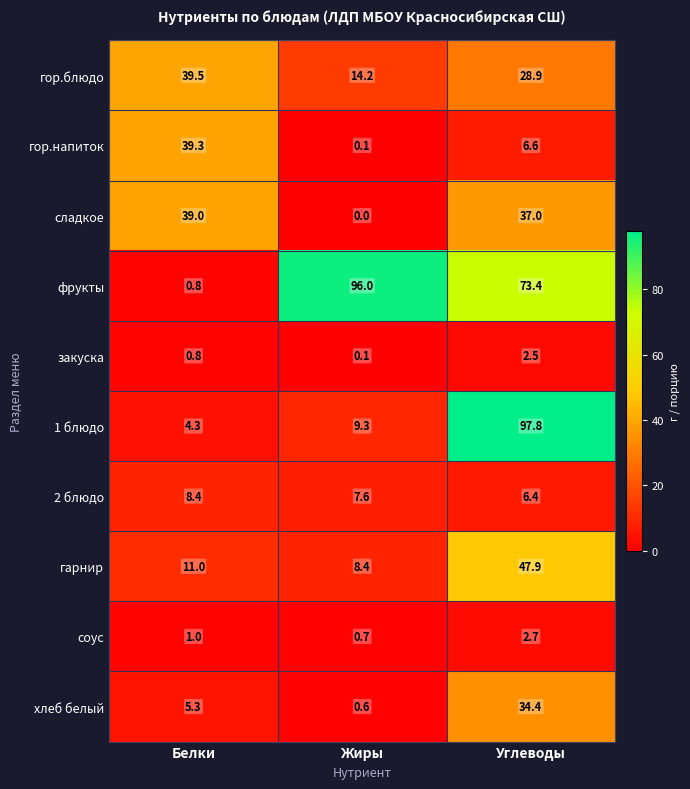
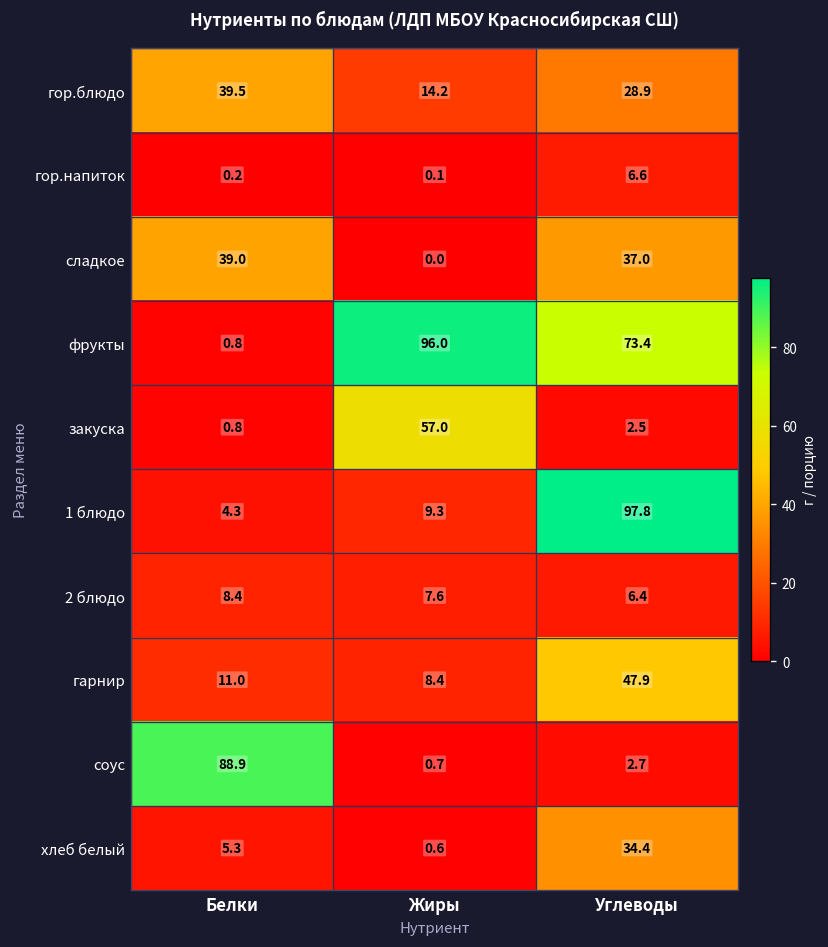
  {
    "гор.напиток": {
-     "Белки": 39.3
+     "Белки": 0.2
    },
    "закуска": {
-     "Жиры": 0.1
+     "Жиры": 57.0
    },
    "соус": {
-     "Белки": 1.0
+     "Белки": 88.9
    }
  }
